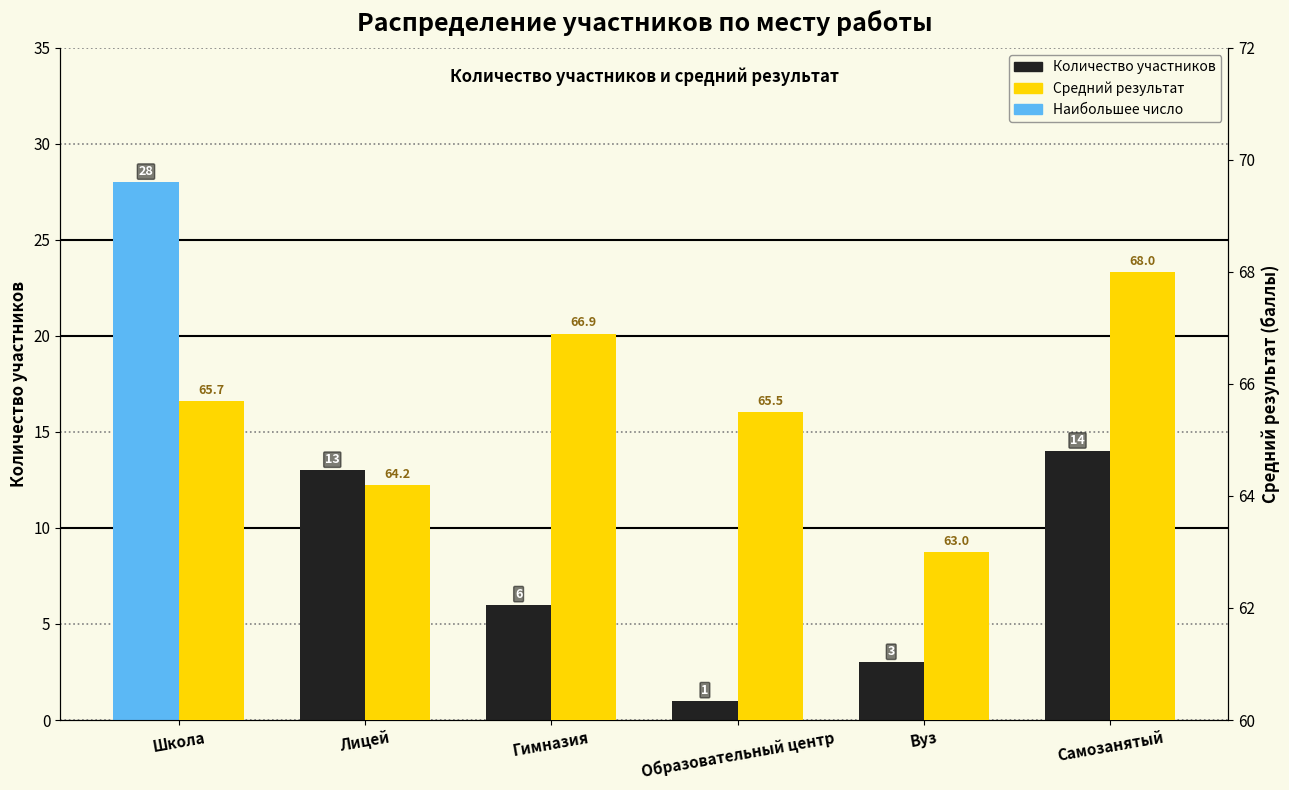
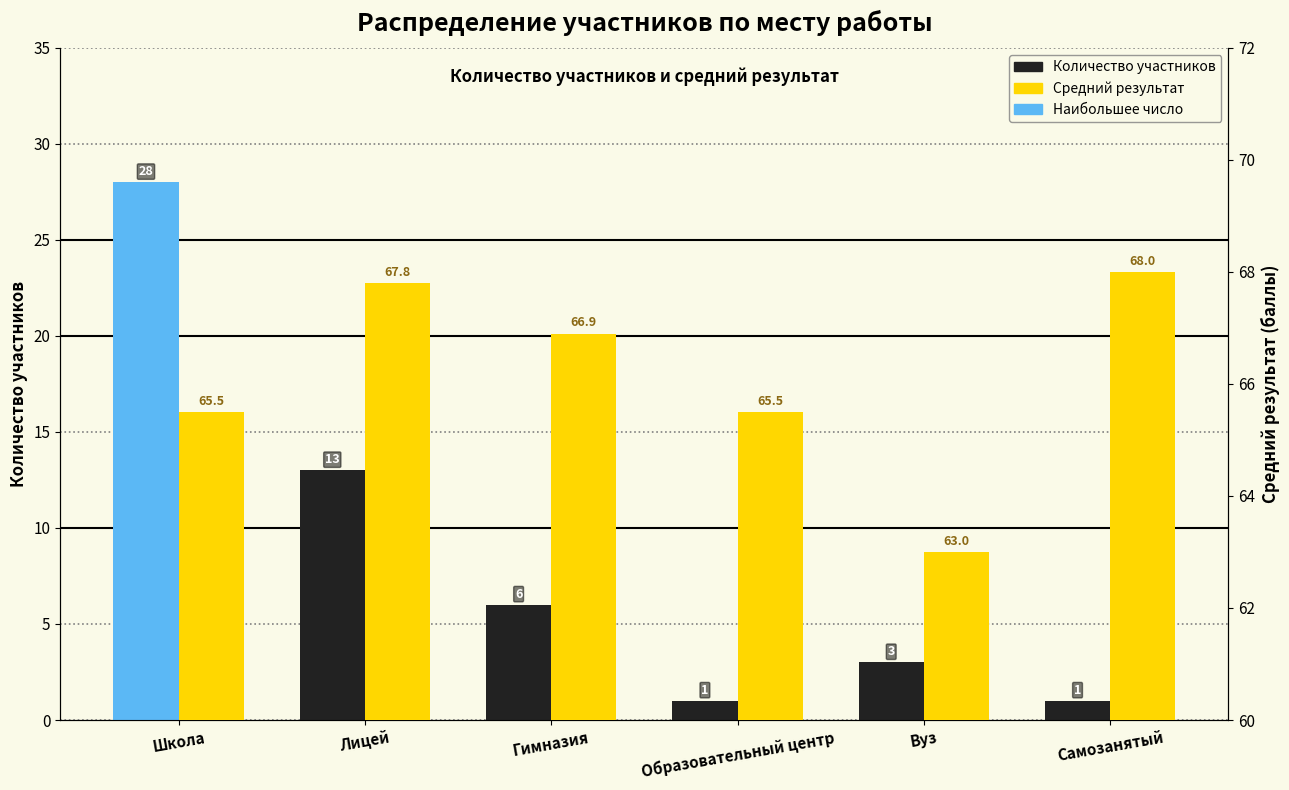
  {
    "Количество участников": {
-     "Самозанятый": 14
+     "Самозанятый": 1
    },
    "Средний результат": {
-     "Школа": 65.7,
-     "Лицей": 64.2,
+     "Школа": 65.5,
+     "Лицей": 67.8,
      "Гимназия": 66.9,
      "Образовательный центр": 65.5,
      "Вуз": 63.0,
      "Самозанятый": 68.0
    }
  }
